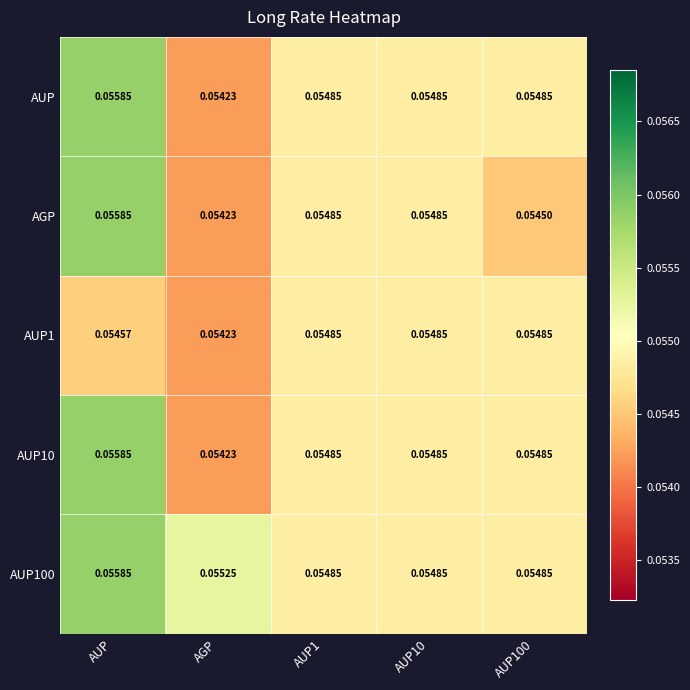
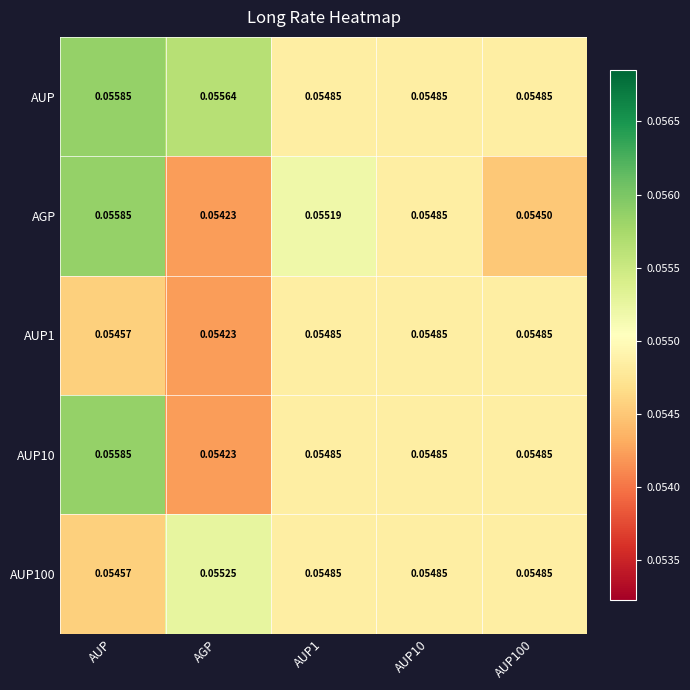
  {
    "AUP": {
      "AUP": 0.05585,
-     "AGP": 0.05423,
+     "AGP": 0.05564,
      "AUP1": 0.05485,
      "AUP10": 0.05485,
      "AUP100": 0.05485
    },
    "AGP": {
      "AUP": 0.05585,
      "AGP": 0.05423,
-     "AUP1": 0.05485,
+     "AUP1": 0.05519,
      "AUP10": 0.05485,
      "AUP100": 0.05450
    },
    "AUP1": {
      "AUP": 0.05457,
      "AGP": 0.05423,
      "AUP1": 0.05485,
      "AUP10": 0.05485,
      "AUP100": 0.05485
    },
    "AUP10": {
      "AUP": 0.05585,
      "AGP": 0.05423,
      "AUP1": 0.05485,
      "AUP10": 0.05485,
      "AUP100": 0.05485
    },
    "AUP100": {
-     "AUP": 0.05585,
+     "AUP": 0.05457,
      "AGP": 0.05525,
      "AUP1": 0.05485,
      "AUP10": 0.05485,
      "AUP100": 0.05485
    }
  }
